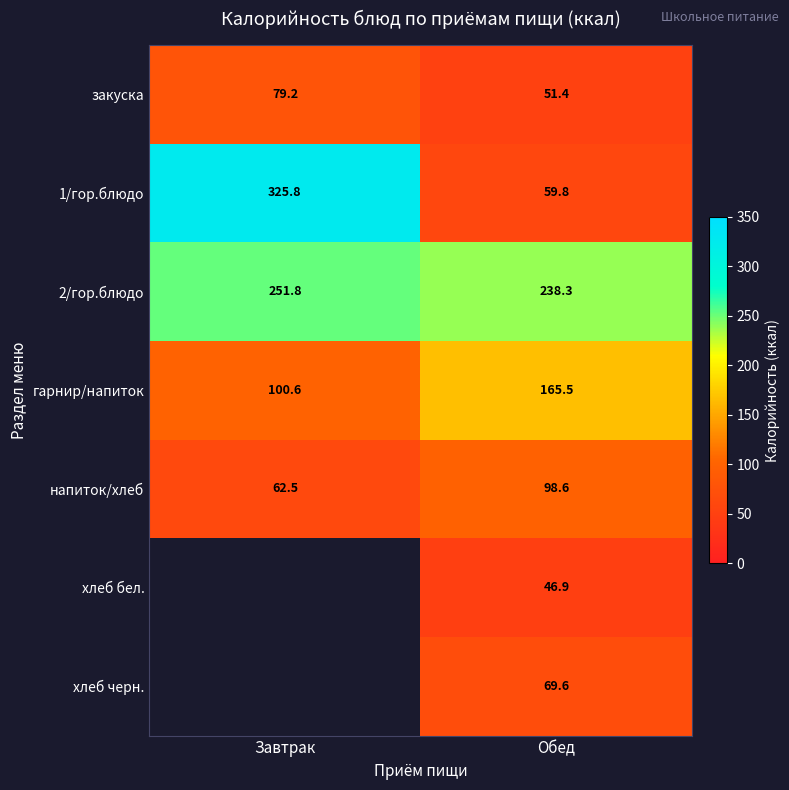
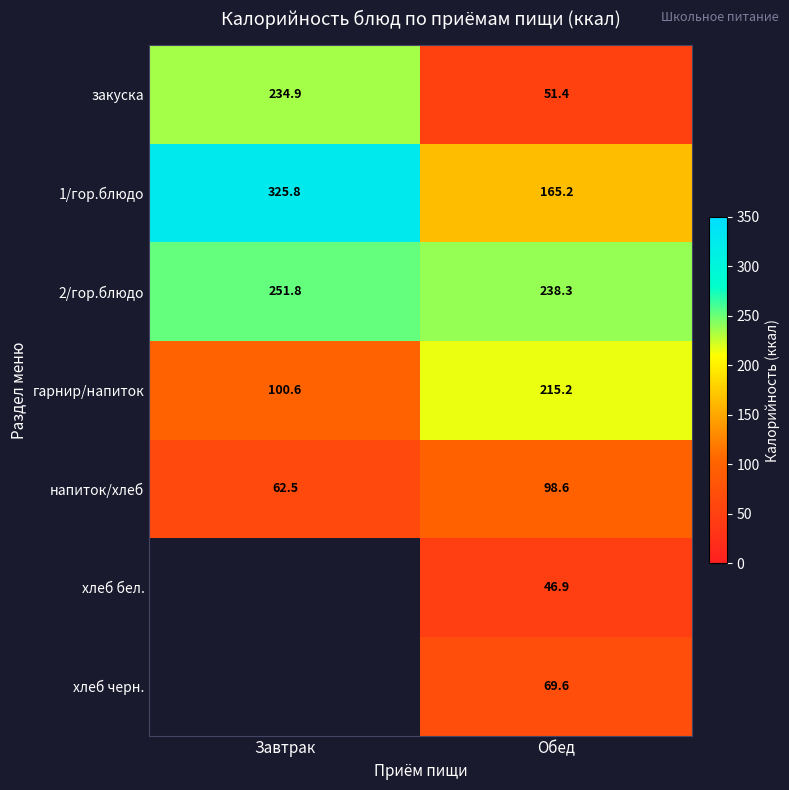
  {
    "закуска": {
-     "Завтрак": 79.2,
+     "Завтрак": 234.9,
      "Обед": 51.4
    },
    "1/гор.блюдо": {
      "Завтрак": 325.8,
-     "Обед": 59.8
+     "Обед": 165.2
    },
    "2/гор.блюдо": {
      "Завтрак": 251.8,
      "Обед": 238.3
    },
    "гарнир/напиток": {
      "Завтрак": 100.6,
-     "Обед": 165.5
+     "Обед": 215.2
    },
    "напиток/хлеб": {
      "Завтрак": 62.5,
      "Обед": 98.6
    },
    "хлеб бел.": {
      "Обед": 46.9
    },
    "хлеб черн.": {
      "Обед": 69.6
    }
  }
